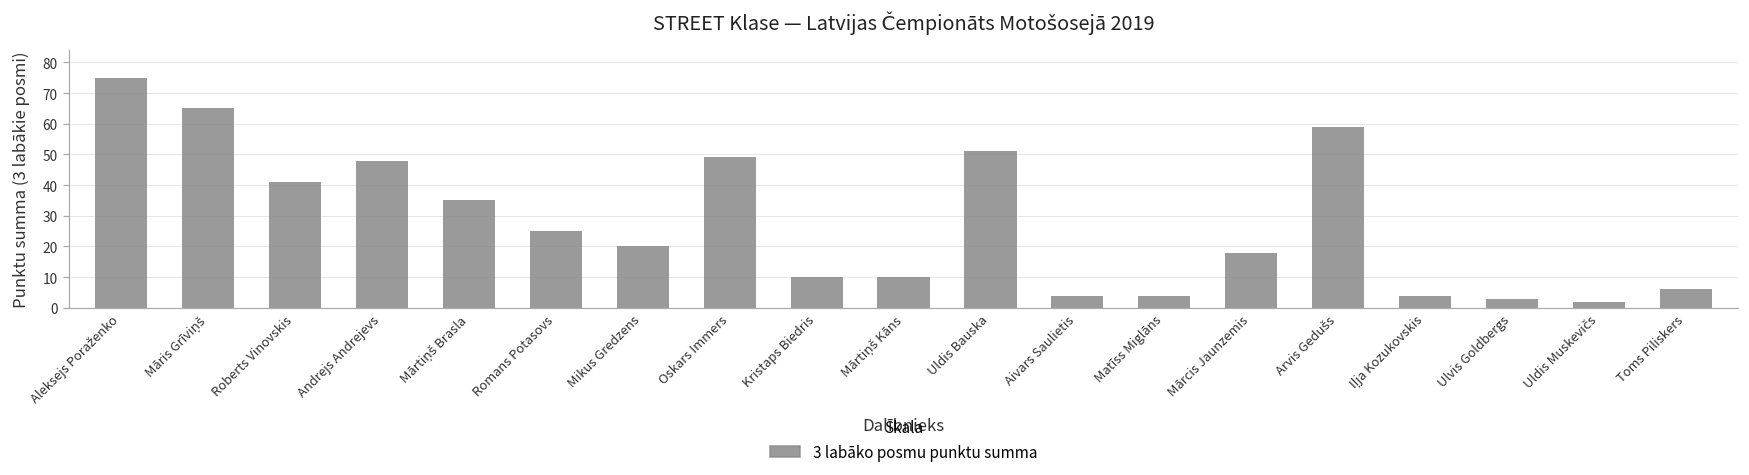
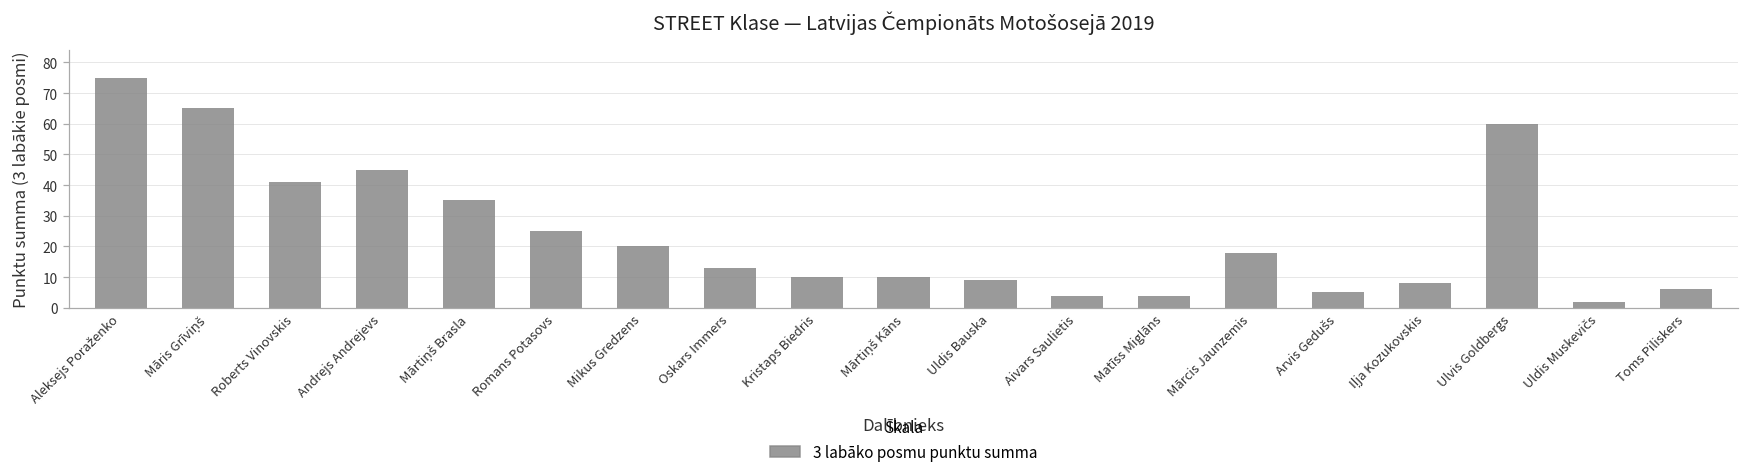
  {
    "Aleksejs Poraženko": 75,
    "Māris Grīviņš": 65,
    "Roberts Vinovskis": 41,
-   "Andrejs Andrejevs": 48,
+   "Andrejs Andrejevs": 45,
    "Mārtiņš Brasla": 35,
    "Romans Potasovs": 25,
    "Mikus Gredzens": 20,
-   "Oskars Immers": 49,
+   "Oskars Immers": 13,
    "Kristaps Biedris": 10,
    "Mārtiņš Kāns": 10,
-   "Uldis Bauska": 51,
+   "Uldis Bauska": 9,
    "Aivars Saulietis": 4,
    "Matīss Miglāns": 4,
    "Mārcis Jaunzemis": 18,
-   "Arvis Gedušs": 59,
-   "Iļja Kozukovskis": 4,
-   "Ulvis Goldbergs": 3,
+   "Arvis Gedušs": 5,
+   "Iļja Kozukovskis": 8,
+   "Ulvis Goldbergs": 60,
    "Uldis Muskevičs": 2,
    "Toms Piliskers": 6
  }
